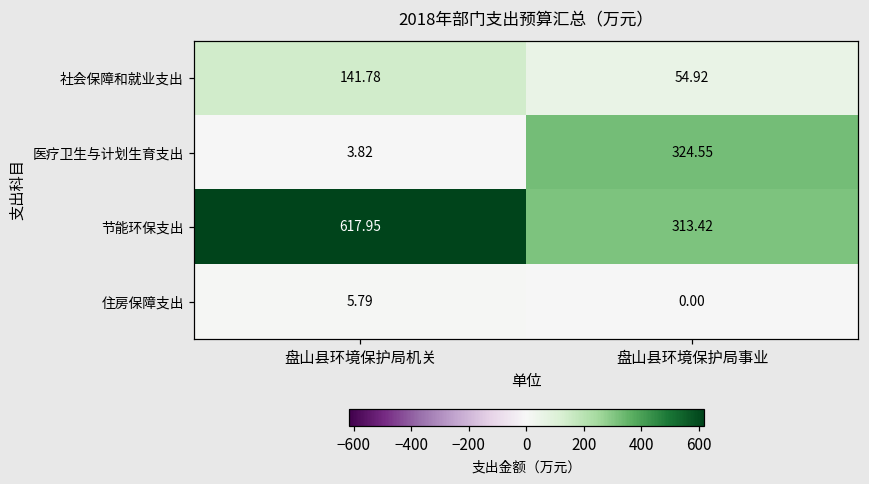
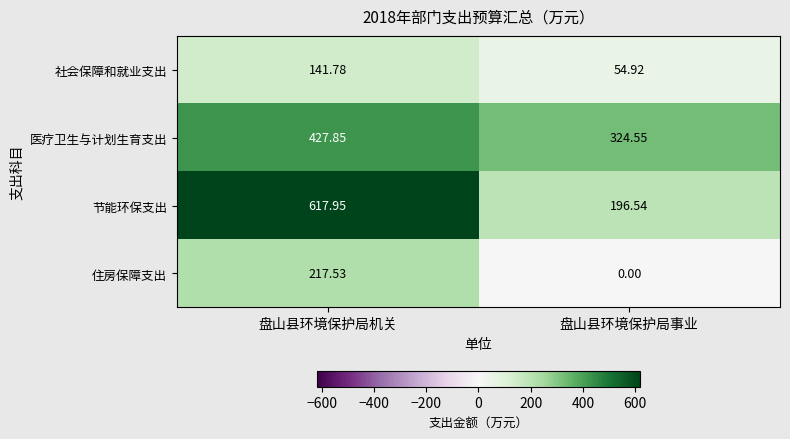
  {
    "社会保障和就业支出": {
      "盘山县环境保护局机关": 141.78,
      "盘山县环境保护局事业": 54.92
    },
    "医疗卫生与计划生育支出": {
-     "盘山县环境保护局机关": 3.82,
+     "盘山县环境保护局机关": 427.85,
      "盘山县环境保护局事业": 324.55
    },
    "节能环保支出": {
      "盘山县环境保护局机关": 617.95,
-     "盘山县环境保护局事业": 313.42
+     "盘山县环境保护局事业": 196.54
    },
    "住房保障支出": {
-     "盘山县环境保护局机关": 5.79,
+     "盘山县环境保护局机关": 217.53,
      "盘山县环境保护局事业": 0.00
    }
  }
